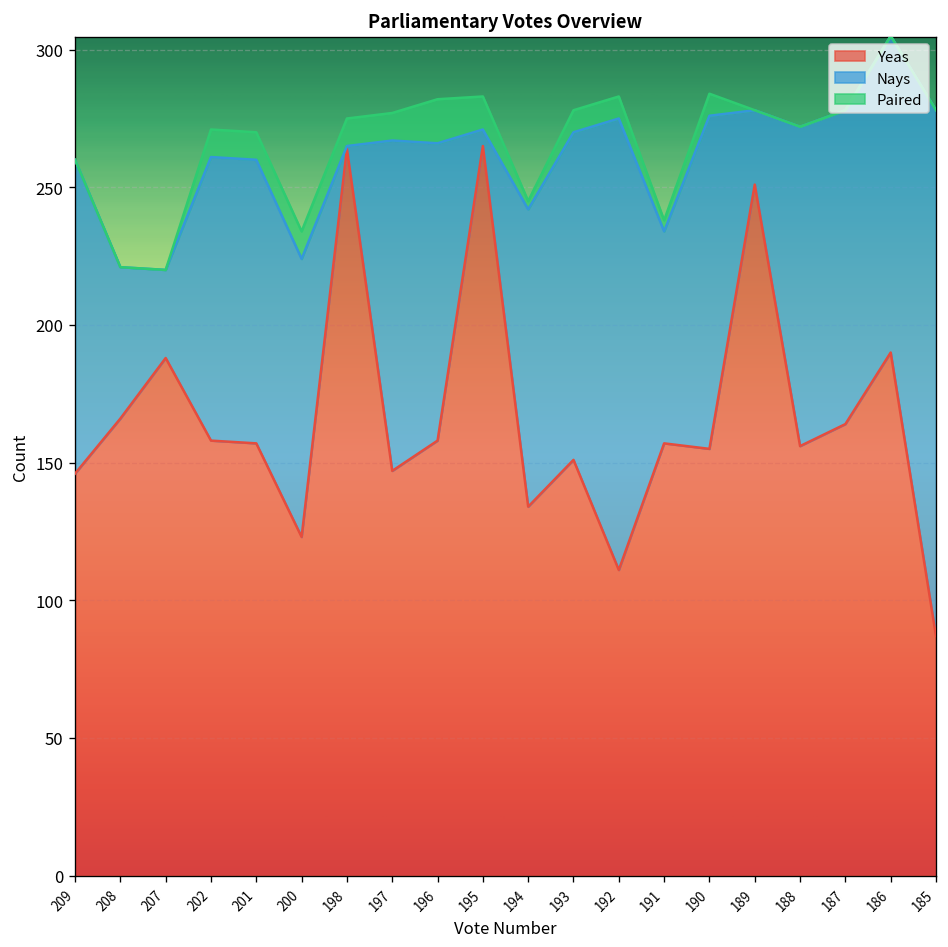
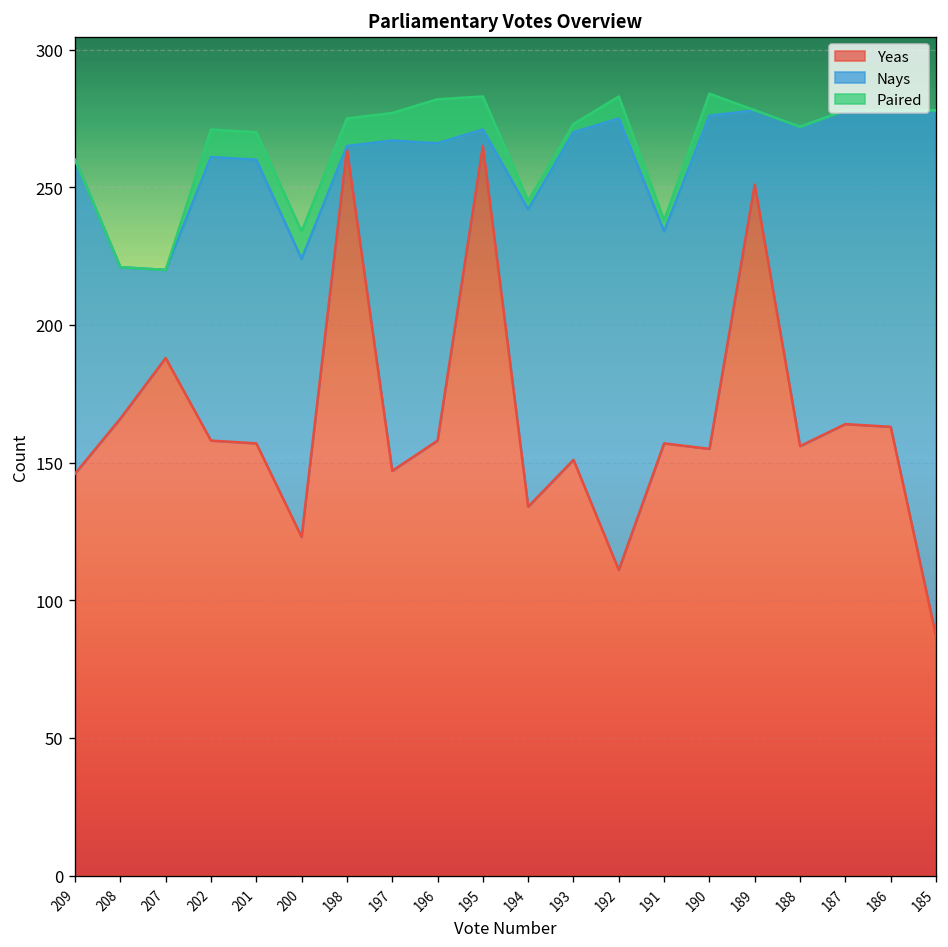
  {
    "Yeas": {
      "209": 146,
      "208": 166,
      "207": 188,
      "202": 158,
      "201": 157,
      "200": 123,
      "197": 147,
      "196": 158,
      "195": 265,
      "194": 134,
      "193": 151,
      "192": 111,
      "191": 157,
      "190": 155,
      "189": 251,
      "188": 156,
      "187": 164,
-     "186": 190,
+     "186": 163,
      "185": 87
    },
    "Nays": {
      "202": 103,
      "201": 103,
      "200": 101,
      "197": 120,
      "196": 108,
      "195": 6,
      "194": 108,
      "193": 119,
      "192": 164,
      "191": 77,
      "190": 121
    },
    "Paired": {
      "202": 10,
      "201": 10,
      "200": 10,
      "198": 10,
      "197": 10,
      "196": 16,
      "195": 12,
      "194": 3,
-     "193": 8,
+     "193": 3,
      "192": 8,
      "191": 4,
      "190": 8
    }
  }
